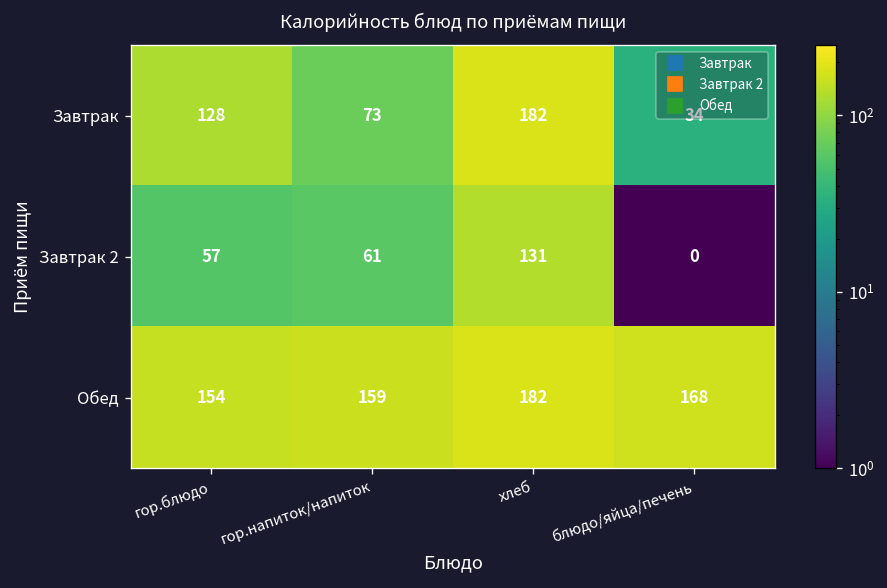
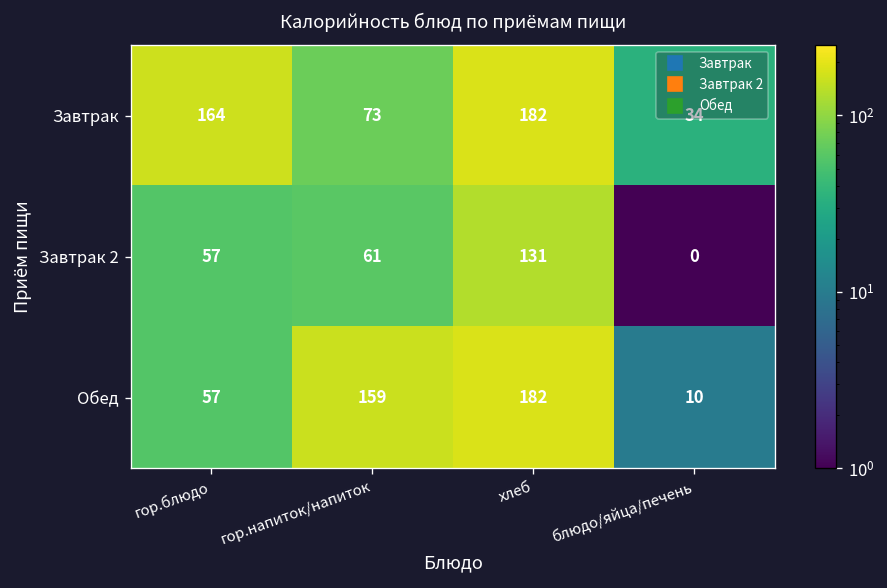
  {
    "Завтрак": {
-     "гор.блюдо": 128,
+     "гор.блюдо": 164,
      "гор.напиток/напиток": 73,
      "хлеб": 182
    },
    "Завтрак 2": {
      "гор.блюдо": 57,
      "гор.напиток/напиток": 61,
      "хлеб": 131,
      "блюдо/яйца/печень": 0
    },
    "Обед": {
-     "гор.блюдо": 154,
+     "гор.блюдо": 57,
      "гор.напиток/напиток": 159,
      "хлеб": 182,
-     "блюдо/яйца/печень": 168
+     "блюдо/яйца/печень": 10
    }
  }
